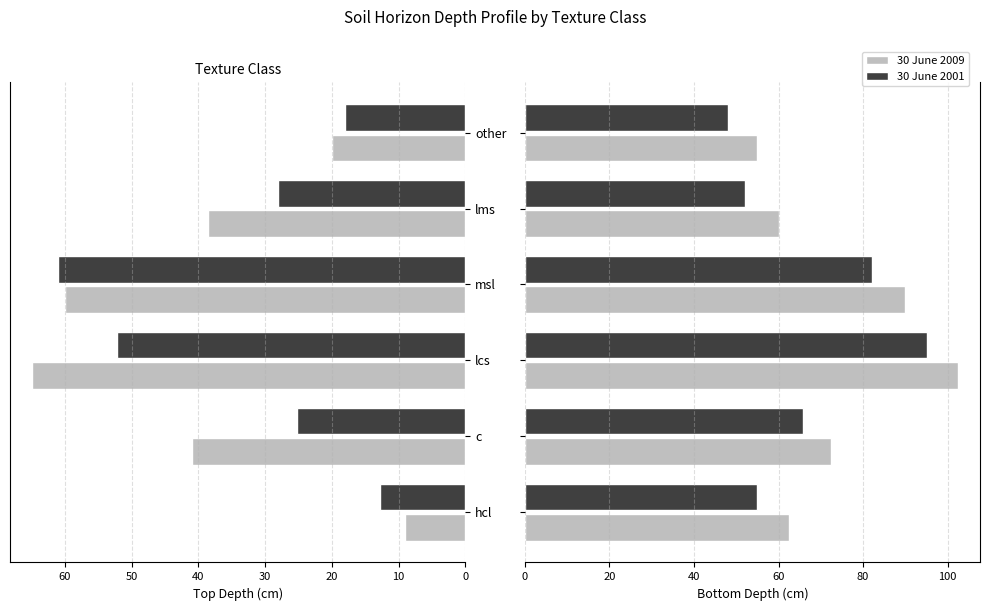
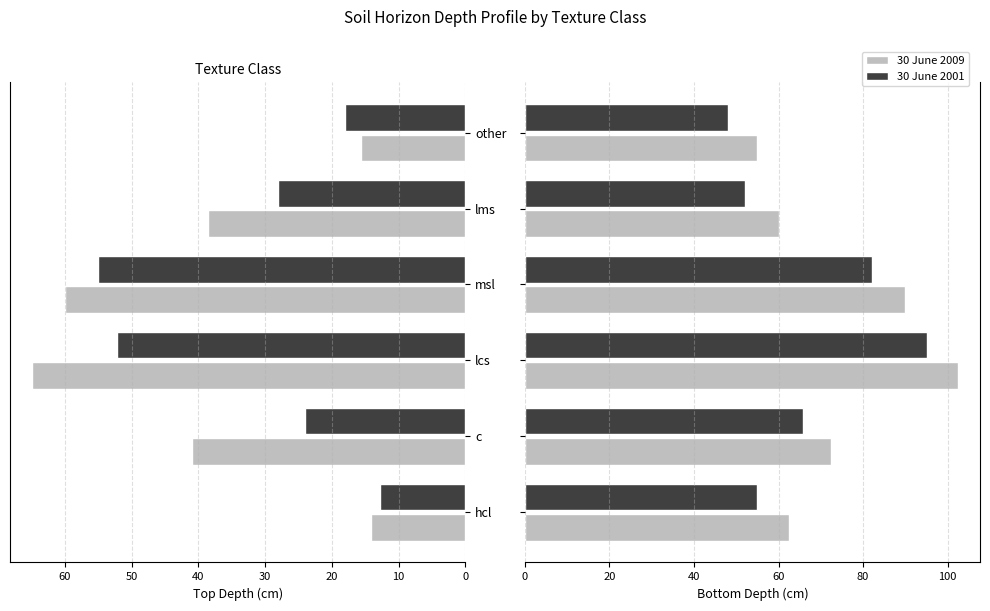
  {
    "Texture Class": {
      "30 June 2009": {
-       "other": 20,
+       "other": 16,
        "lms": 39,
        "msl": 60,
        "lcs": 65,
        "c": 41,
-       "hcl": 9
+       "hcl": 14
      },
      "30 June 2001": {
        "other": 18,
        "lms": 28,
-       "msl": 61,
+       "msl": 55,
        "lcs": 52,
-       "c": 25,
+       "c": 24,
        "hcl": 13
      }
    }
  }
